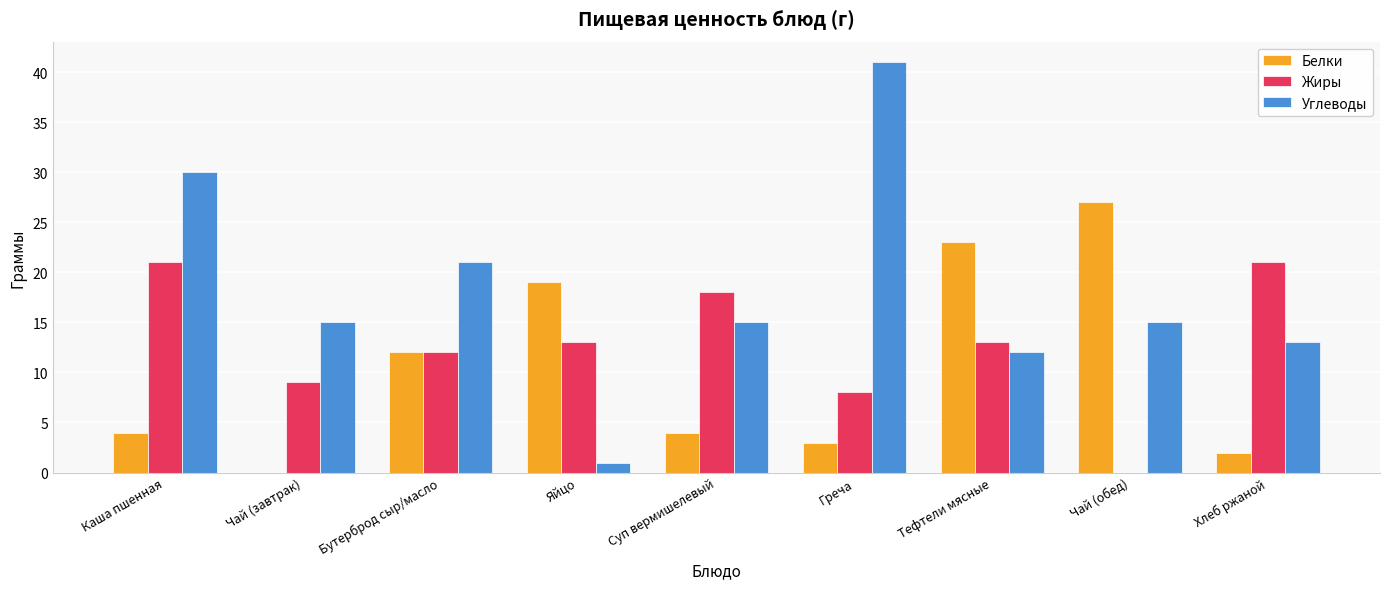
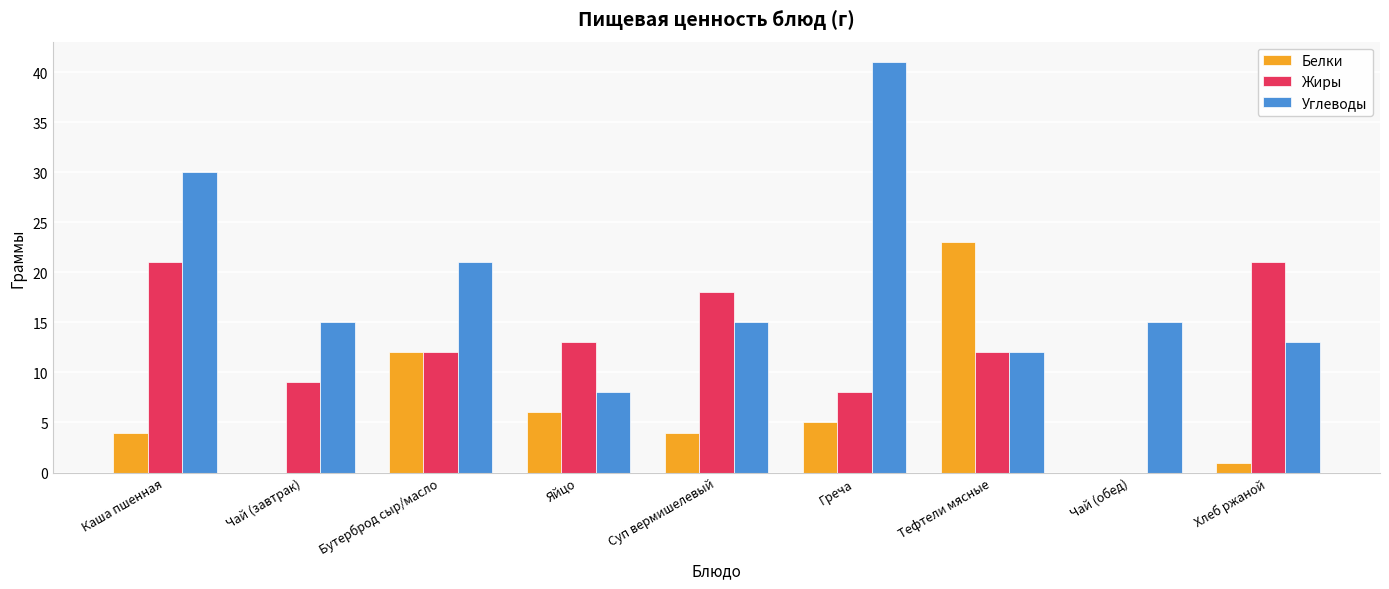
  {
    "Белки": {
      "Каша пшенная": 4,
      "Чай (завтрак)": 0,
      "Бутерброд сыр/масло": 12,
-     "Яйцо": 19,
+     "Яйцо": 6,
      "Суп вермишелевый": 4,
-     "Греча": 3,
+     "Греча": 5,
      "Тефтели мясные": 23,
-     "Чай (обед)": 27,
-     "Хлеб ржаной": 2
+     "Чай (обед)": 0,
+     "Хлеб ржаной": 1
    },
    "Жиры": {
      "Каша пшенная": 21,
      "Чай (завтрак)": 9,
      "Бутерброд сыр/масло": 12,
      "Яйцо": 13,
      "Суп вермишелевый": 18,
      "Греча": 8,
-     "Тефтели мясные": 13,
+     "Тефтели мясные": 12,
      "Чай (обед)": 0,
      "Хлеб ржаной": 21
    },
    "Углеводы": {
      "Каша пшенная": 30,
      "Чай (завтрак)": 15,
      "Бутерброд сыр/масло": 21,
-     "Яйцо": 1,
+     "Яйцо": 8,
      "Суп вермишелевый": 15,
      "Греча": 41,
      "Тефтели мясные": 12,
      "Чай (обед)": 15,
      "Хлеб ржаной": 13
    }
  }
